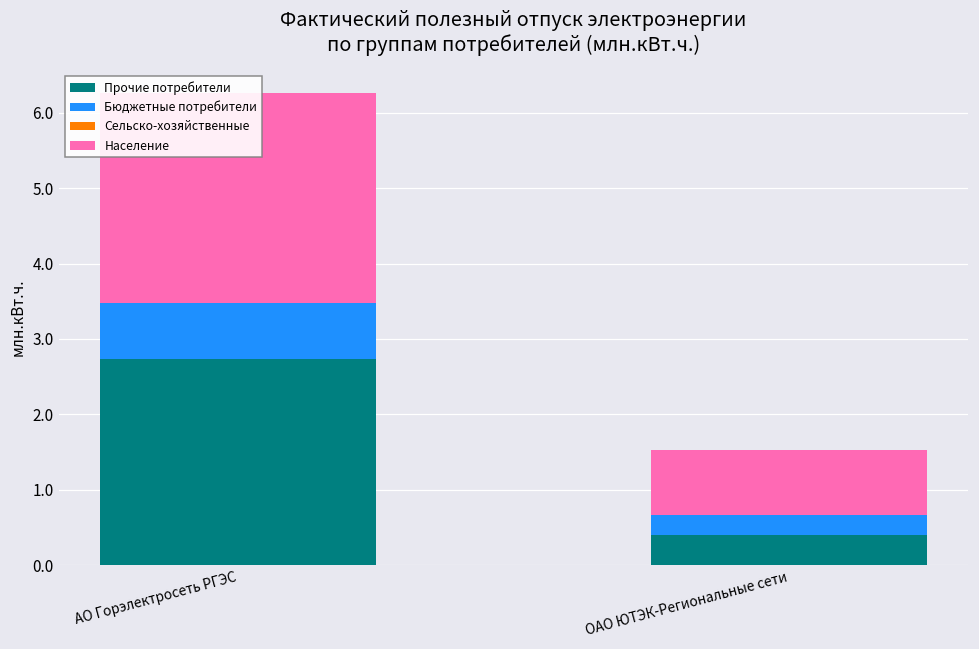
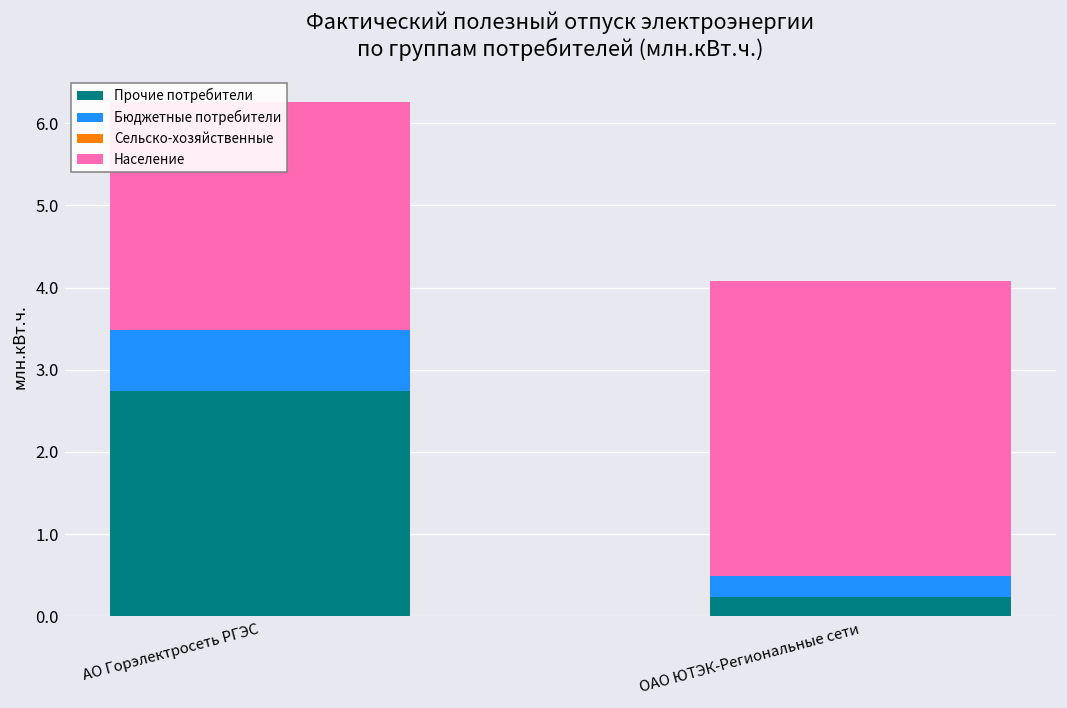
  {
    "Прочие потребители": {
      "АО Горэлектросеть РГЭС": 2.7,
-     "ОАО ЮТЭК-Региональные сети": 0.4
+     "ОАО ЮТЭК-Региональные сети": 0.2
    },
    "Население": {
-     "ОАО ЮТЭК-Региональные сети": 0.9
+     "ОАО ЮТЭК-Региональные сети": 3.6
    }
  }
